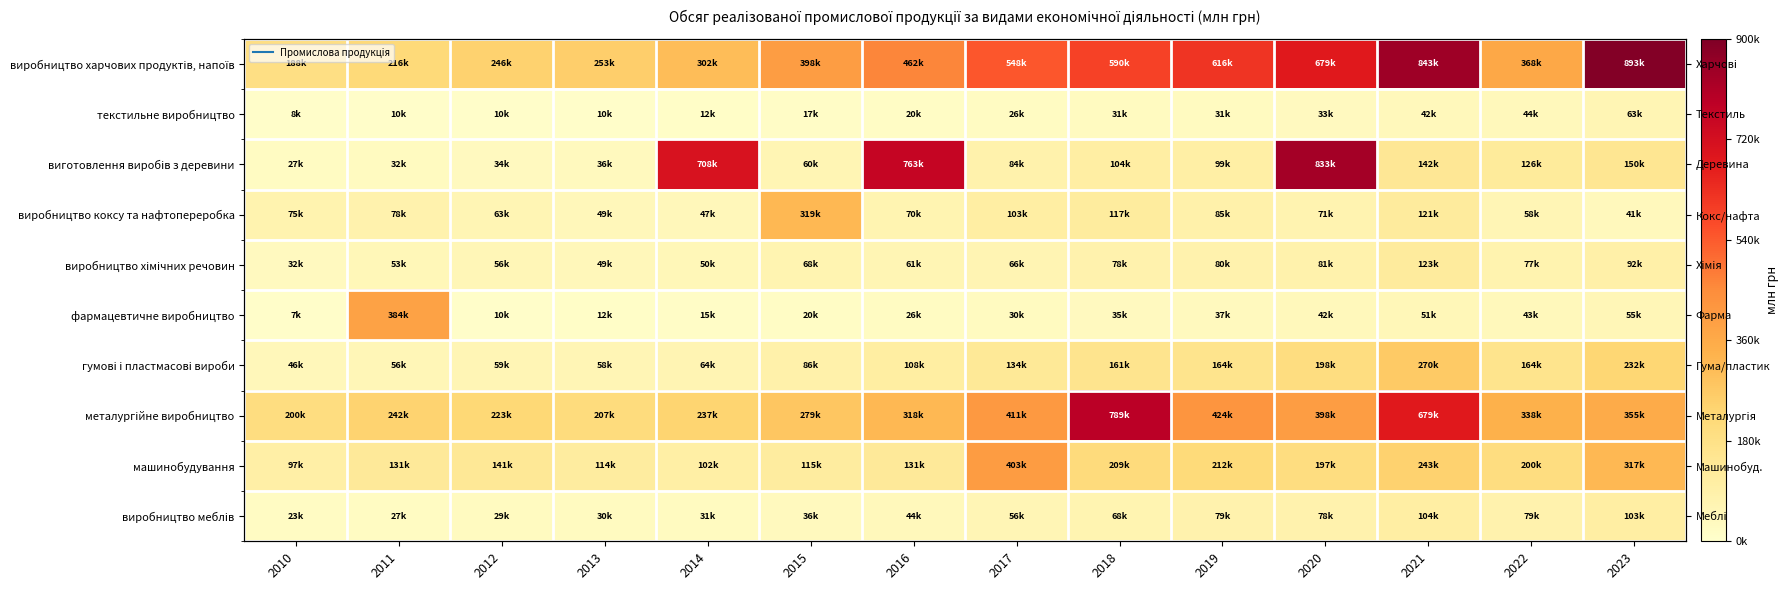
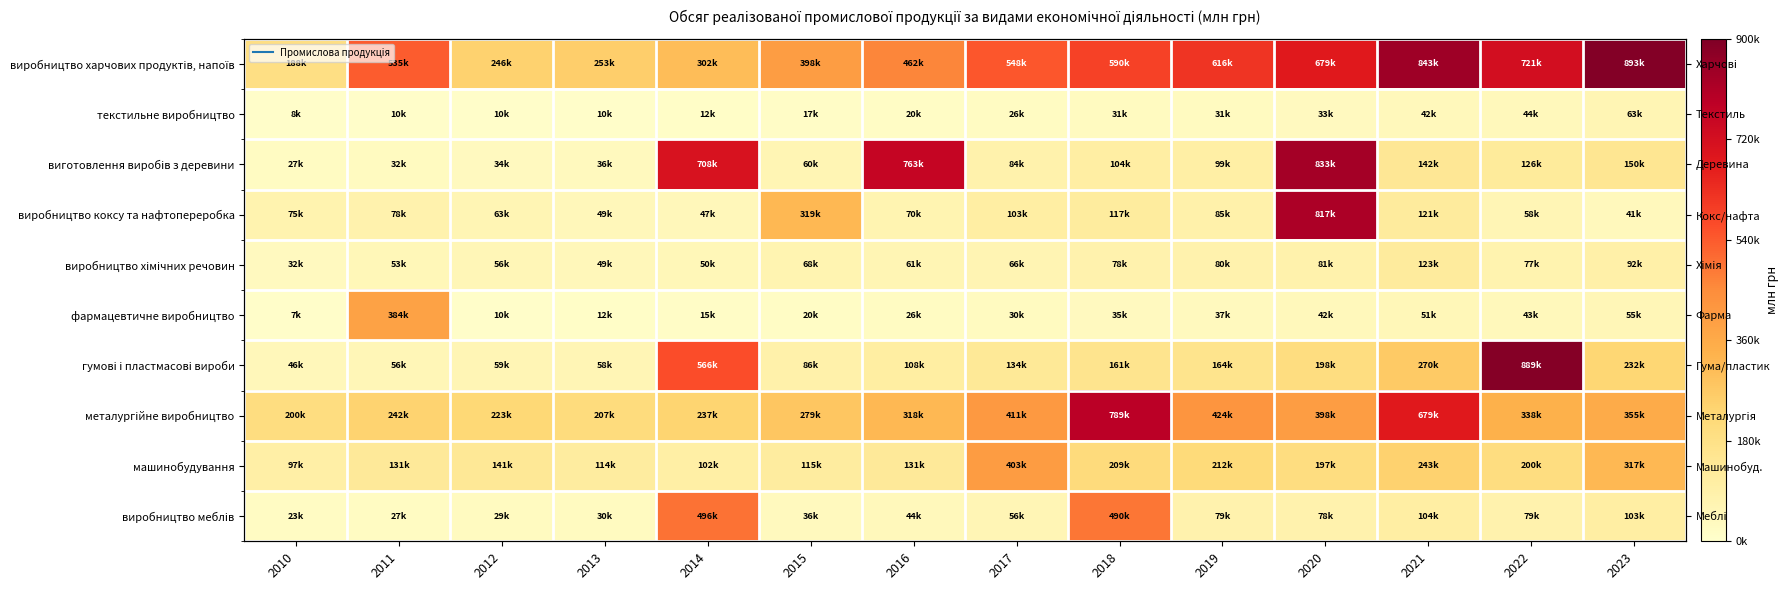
  {
    "виробництво харчових продуктів, напоїв": {
-     "2011": "216k",
+     "2011": "535k",
      "2012": "246k",
      "2013": "253k",
      "2014": "302k",
      "2015": "398k",
      "2016": "462k",
      "2017": "548k",
      "2018": "590k",
      "2019": "616k",
      "2020": "679k",
      "2021": "843k",
-     "2022": "368k",
+     "2022": "721k",
      "2023": "893k"
    },
    "текстильне виробництво": {
      "2010": "8k",
      "2011": "10k",
      "2012": "10k",
      "2013": "10k",
      "2014": "12k",
      "2015": "17k",
      "2016": "20k",
      "2017": "26k",
      "2018": "31k",
      "2019": "31k",
      "2020": "33k",
      "2021": "42k",
      "2022": "44k",
      "2023": "63k"
    },
    "виготовлення виробів з деревини": {
      "2010": "27k",
      "2011": "32k",
      "2012": "34k",
      "2013": "36k",
      "2014": "708k",
      "2015": "60k",
      "2016": "763k",
      "2017": "84k",
      "2018": "104k",
      "2019": "99k",
      "2020": "833k",
      "2021": "142k",
      "2022": "126k",
      "2023": "150k"
    },
    "виробництво коксу та нафтопереробка": {
      "2010": "75k",
      "2011": "78k",
      "2012": "63k",
      "2013": "49k",
      "2014": "47k",
      "2015": "319k",
      "2016": "70k",
      "2017": "103k",
      "2018": "117k",
      "2019": "85k",
-     "2020": "71k",
+     "2020": "817k",
      "2021": "121k",
      "2022": "58k",
      "2023": "41k"
    },
    "виробництво хімічних речовин": {
      "2010": "32k",
      "2011": "53k",
      "2012": "56k",
      "2013": "49k",
      "2014": "50k",
      "2015": "68k",
      "2016": "61k",
      "2017": "66k",
      "2018": "78k",
      "2019": "80k",
      "2020": "81k",
      "2021": "123k",
      "2022": "77k",
      "2023": "92k"
    },
    "фармацевтичне виробництво": {
      "2010": "7k",
      "2011": "384k",
      "2012": "10k",
      "2013": "12k",
      "2014": "15k",
      "2015": "20k",
      "2016": "26k",
      "2017": "30k",
      "2018": "35k",
      "2019": "37k",
      "2020": "42k",
      "2021": "51k",
      "2022": "43k",
      "2023": "55k"
    },
    "гумові і пластмасові вироби": {
      "2010": "46k",
      "2011": "56k",
      "2012": "59k",
      "2013": "58k",
-     "2014": "64k",
+     "2014": "566k",
      "2015": "86k",
      "2016": "108k",
      "2017": "134k",
      "2018": "161k",
      "2019": "164k",
      "2020": "198k",
      "2021": "270k",
-     "2022": "164k",
+     "2022": "889k",
      "2023": "232k"
    },
    "металургійне виробництво": {
      "2010": "200k",
      "2011": "242k",
      "2012": "223k",
      "2013": "207k",
      "2014": "237k",
      "2015": "279k",
      "2016": "318k",
      "2017": "411k",
      "2018": "789k",
      "2019": "424k",
      "2020": "398k",
      "2021": "679k",
      "2022": "338k",
      "2023": "355k"
    },
    "машинобудування": {
      "2010": "97k",
      "2011": "131k",
      "2012": "141k",
      "2013": "114k",
      "2014": "102k",
      "2015": "115k",
      "2016": "131k",
      "2017": "403k",
      "2018": "209k",
      "2019": "212k",
      "2020": "197k",
      "2021": "243k",
      "2022": "200k",
      "2023": "317k"
    },
    "виробництво меблів": {
      "2010": "23k",
      "2011": "27k",
      "2012": "29k",
      "2013": "30k",
-     "2014": "31k",
+     "2014": "496k",
      "2015": "36k",
      "2016": "44k",
      "2017": "56k",
-     "2018": "68k",
+     "2018": "490k",
      "2019": "79k",
      "2020": "78k",
      "2021": "104k",
      "2022": "79k",
      "2023": "103k"
    }
  }
